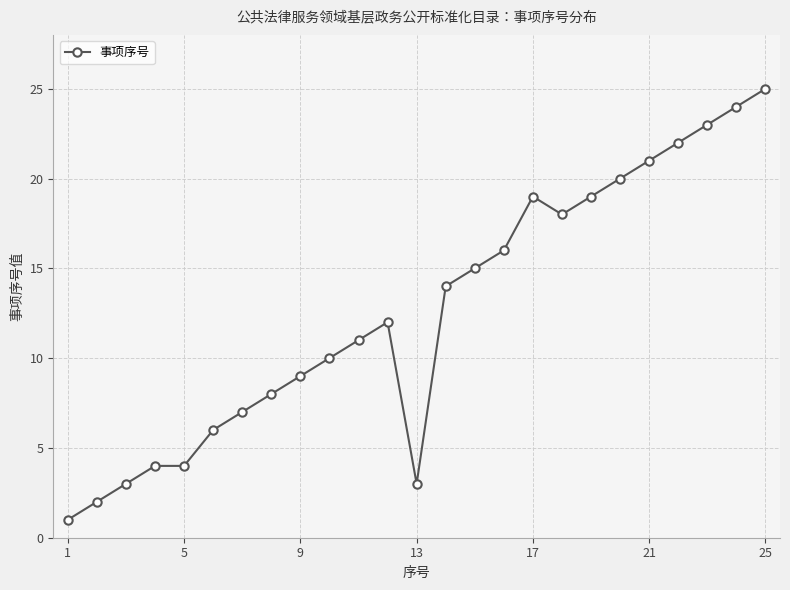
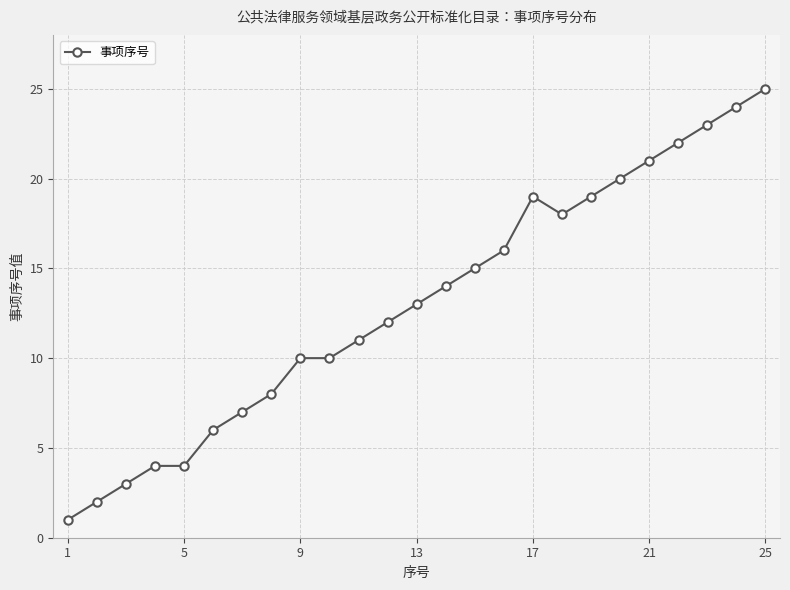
  {
    "1": 1,
    "5": 4,
-   "9": 9,
-   "13": 3,
+   "9": 10,
+   "13": 13,
    "17": 19,
    "21": 21,
    "25": 25
  }
